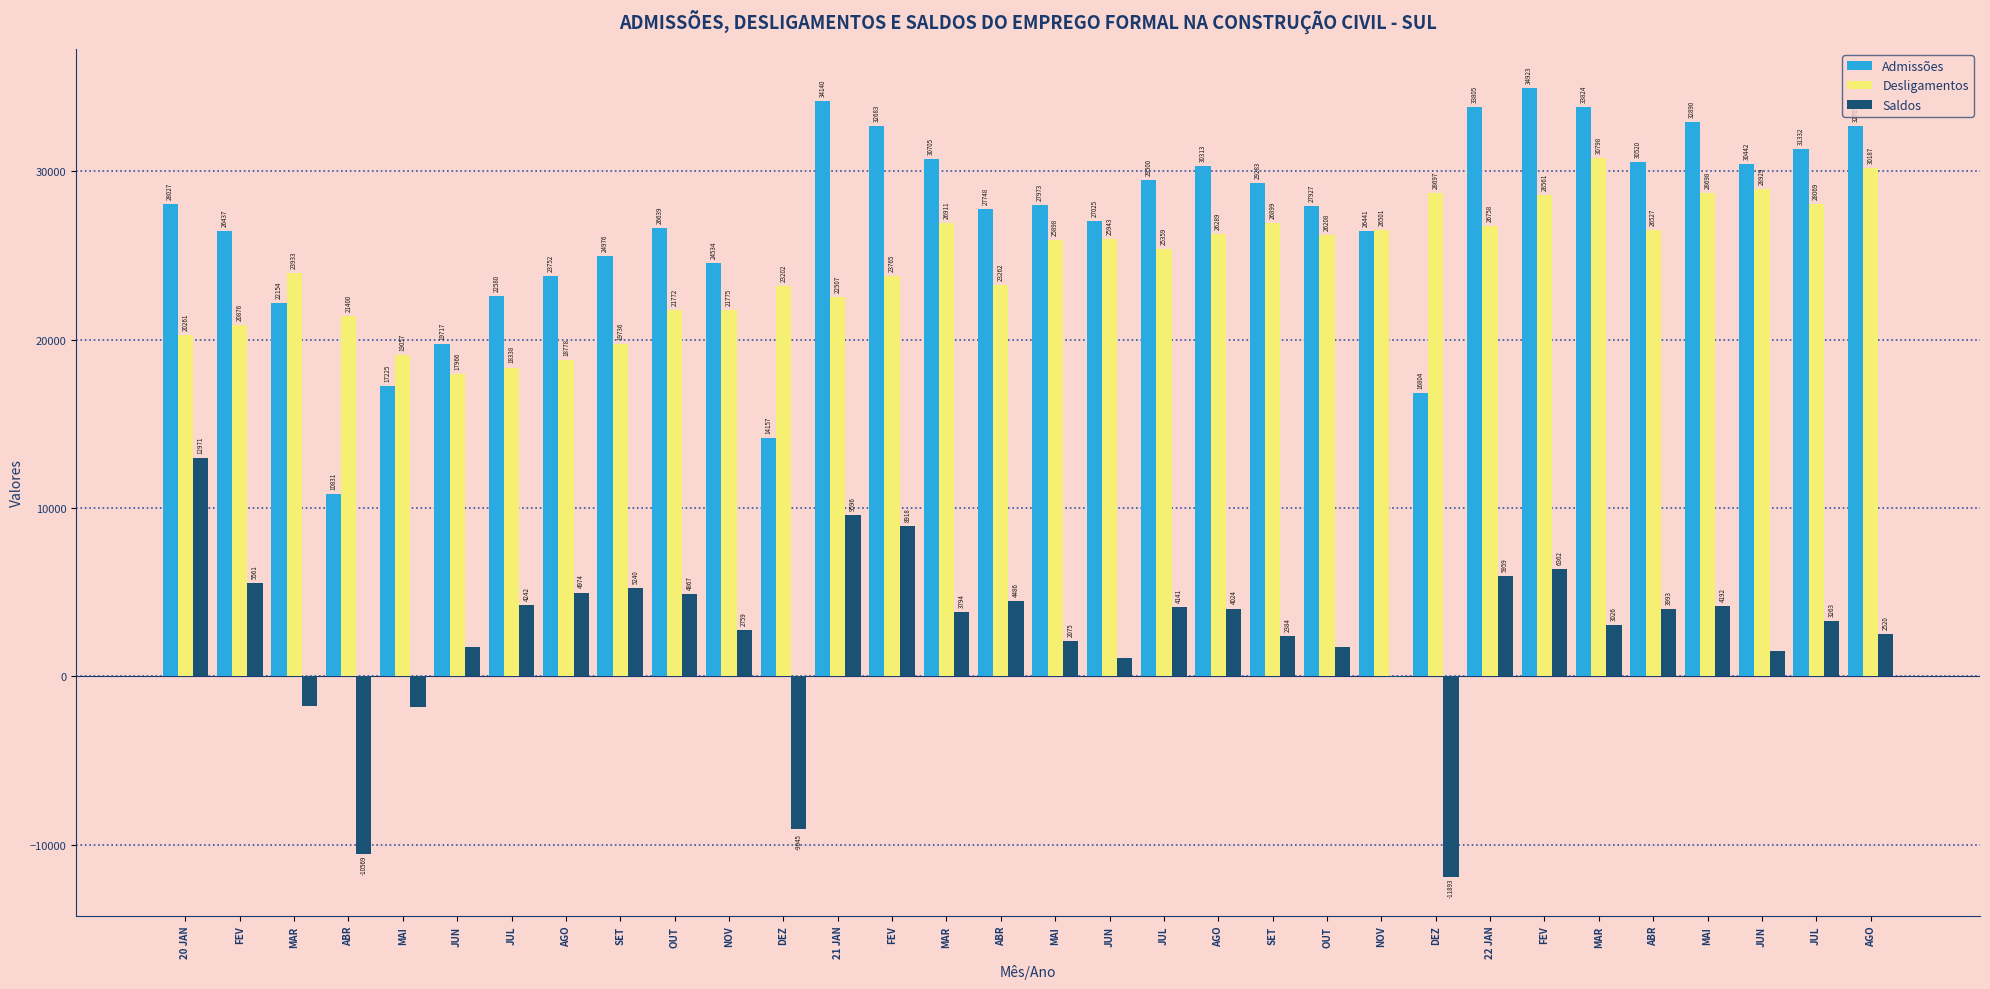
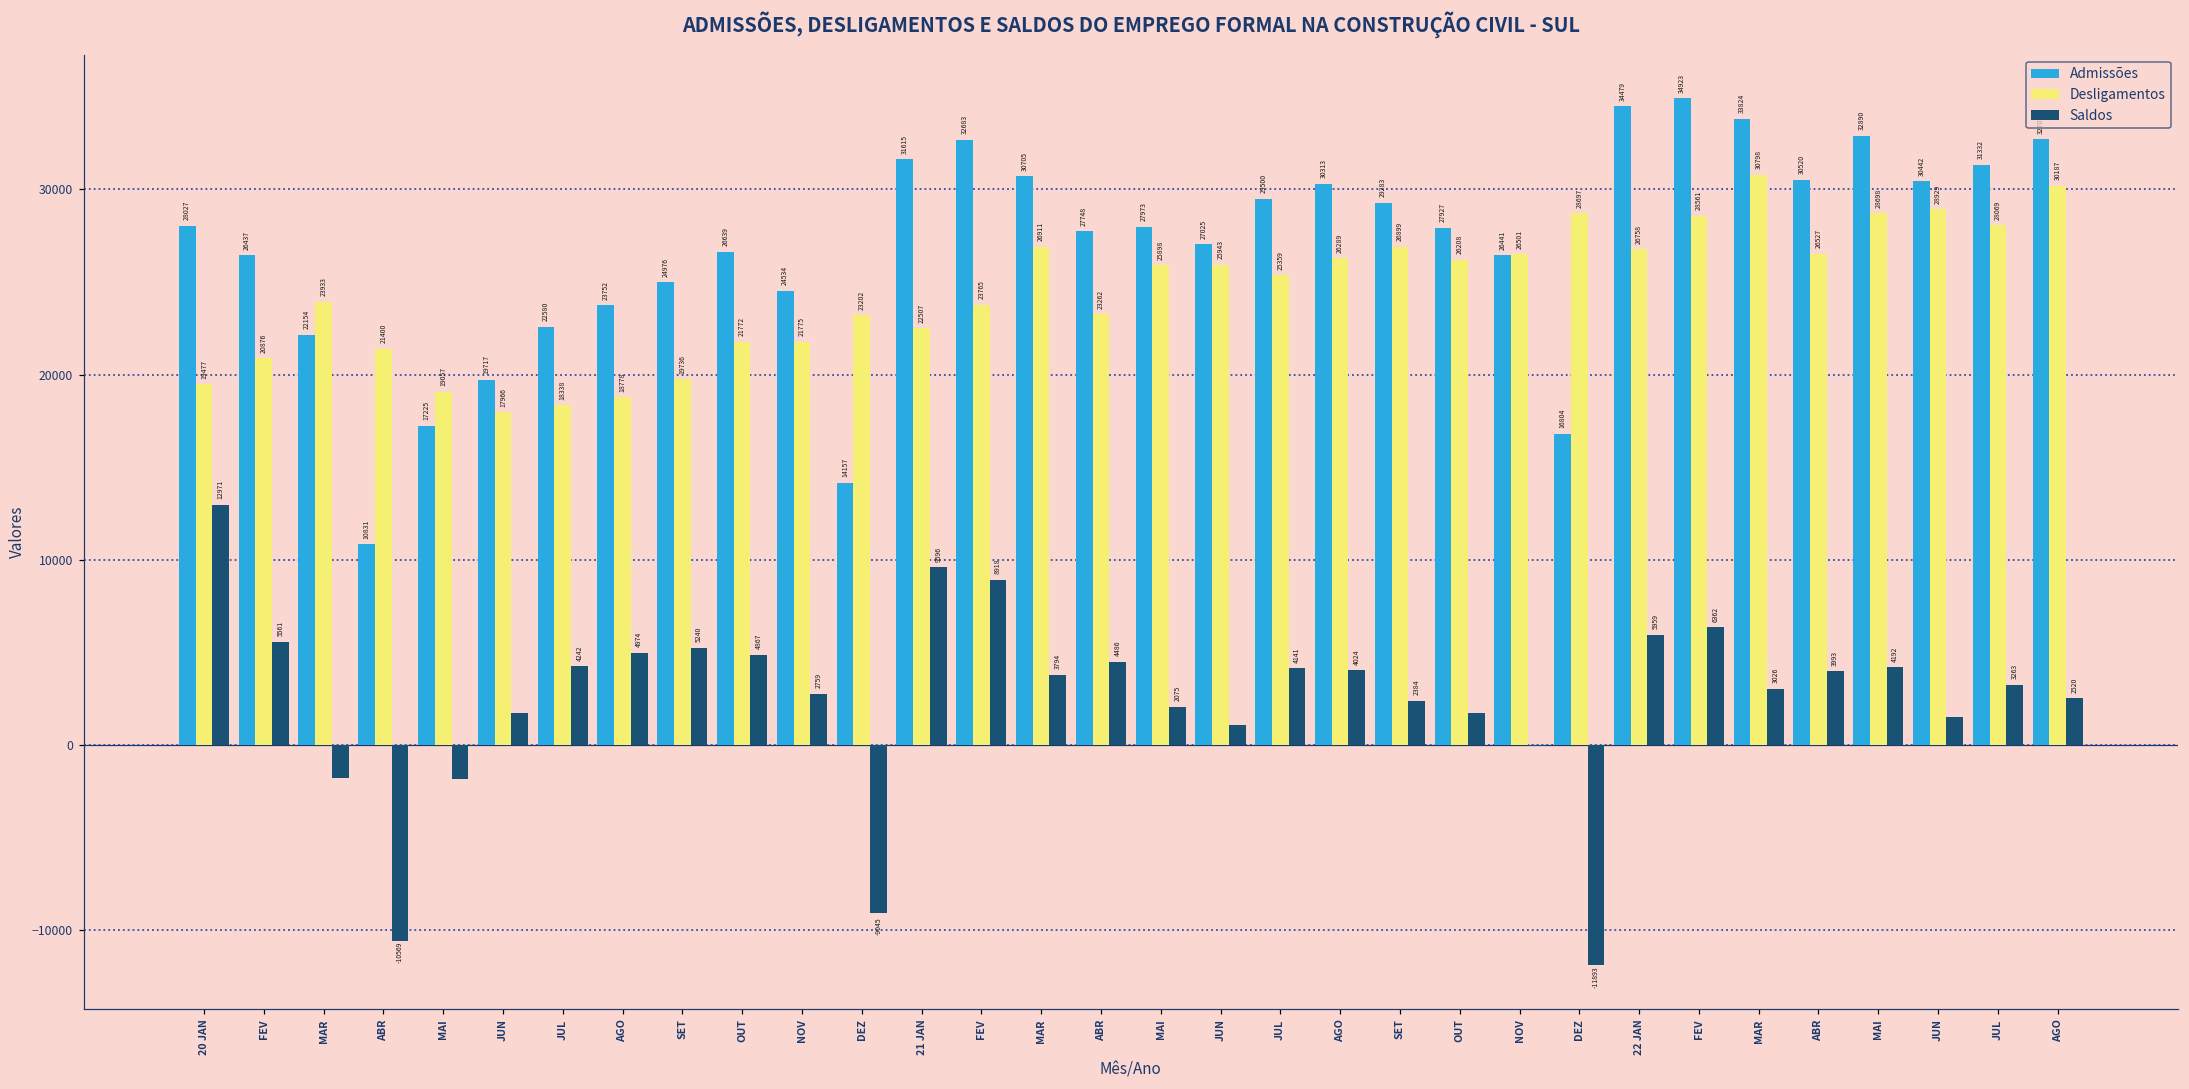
  {
    "Admissões": {
      "20 JAN": 28027,
-     "21 JAN": 34140,
-     "22 JAN": 33805
+     "21 JAN": 31615,
+     "22 JAN": 34479
    },
    "Desligamentos": {
-     "20 JAN": 20261,
+     "20 JAN": 19477,
      "21 JAN": 22507,
      "22 JAN": 26758
    },
    "Saldos": {
      "20 JAN": 12971,
      "21 JAN": 9596,
      "22 JAN": 5959
    }
  }
